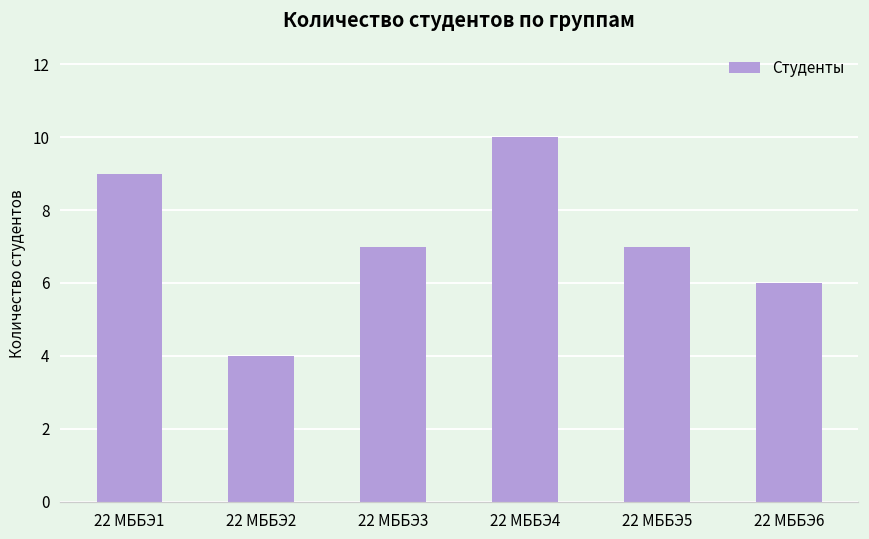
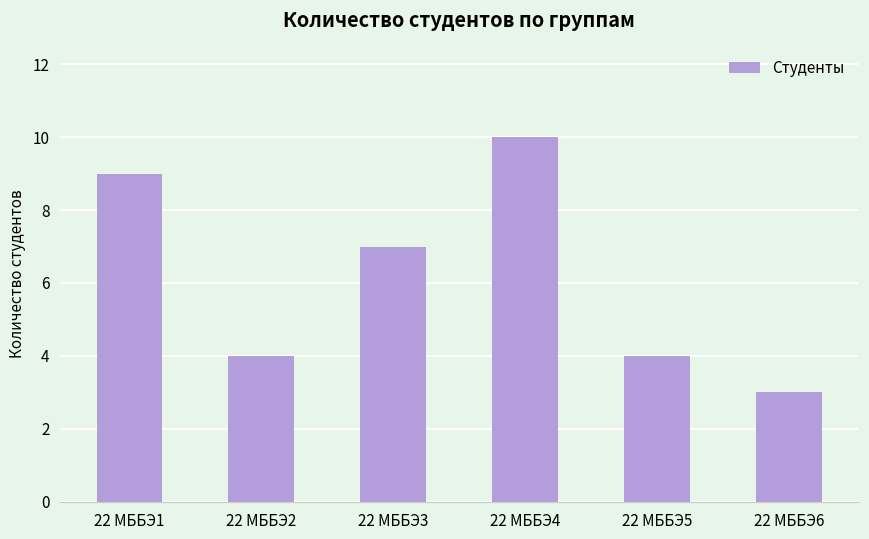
  {
    "22 МББЭ1": 9,
    "22 МББЭ2": 4,
    "22 МББЭ3": 7,
    "22 МББЭ4": 10,
-   "22 МББЭ5": 7,
-   "22 МББЭ6": 6
+   "22 МББЭ5": 4,
+   "22 МББЭ6": 3
  }
